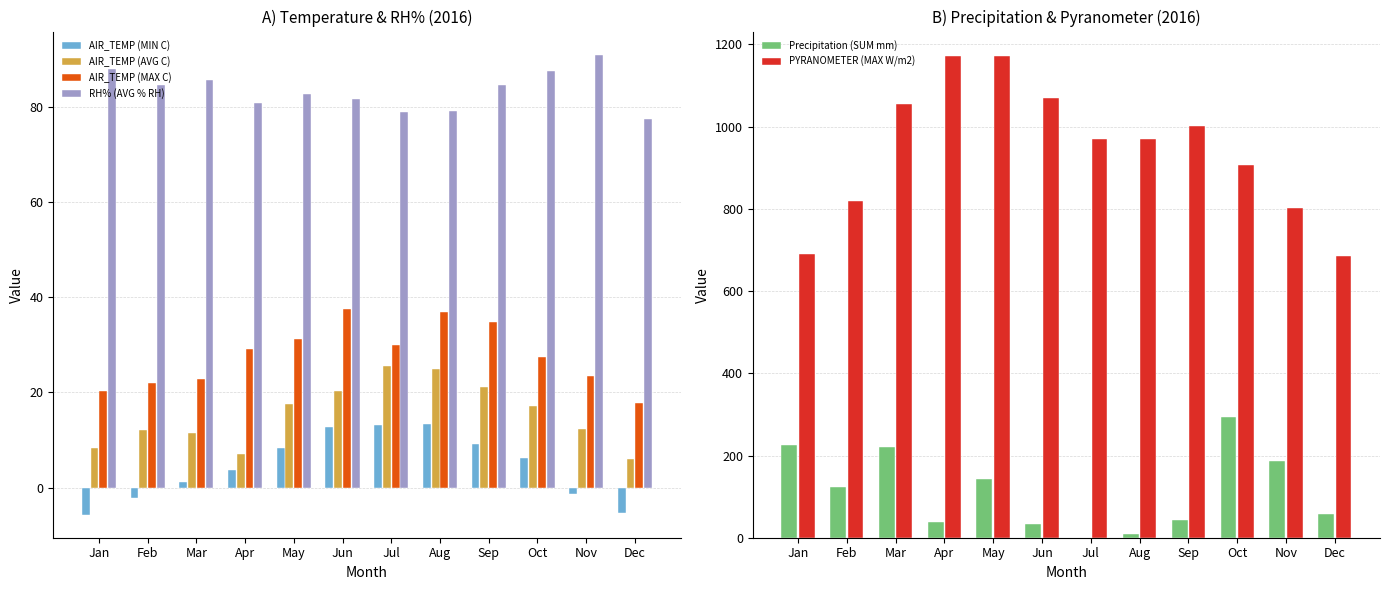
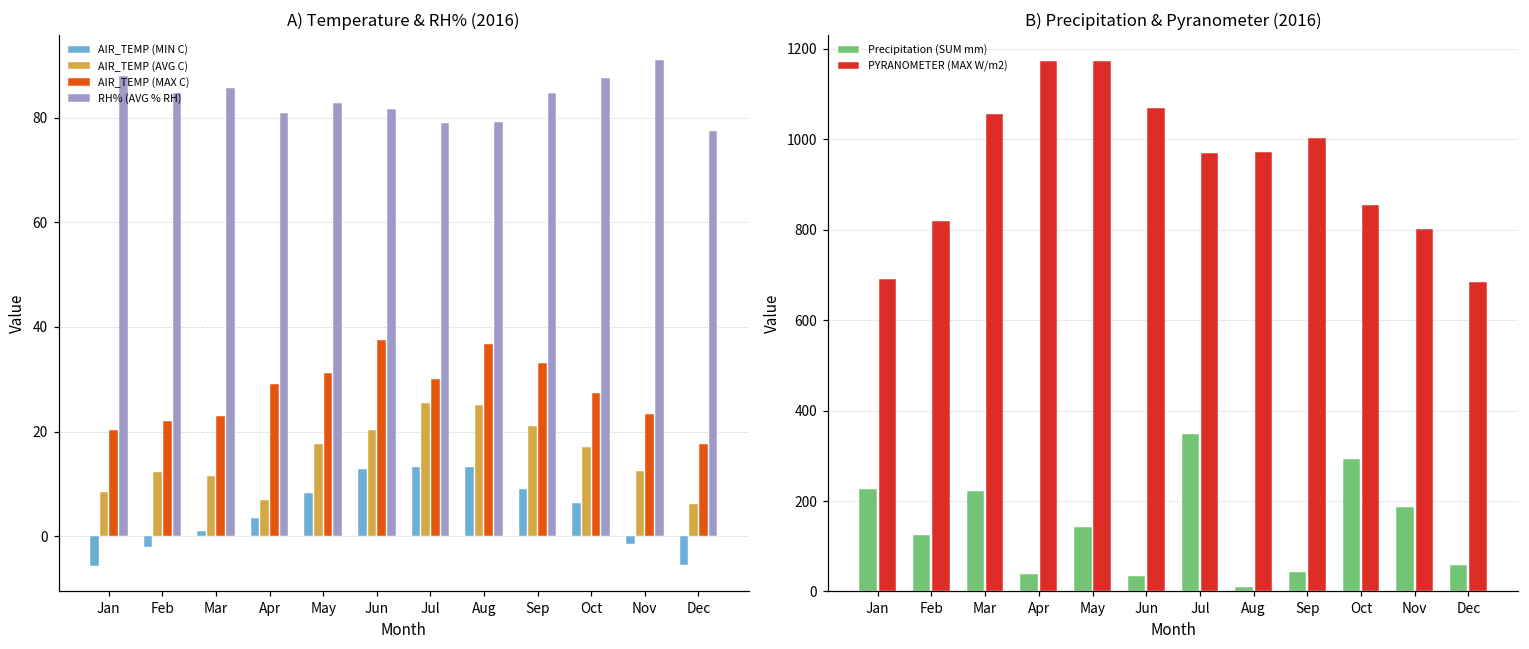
  {
    "A) Temperature & RH% (2016)": {
      "AIR_TEMP (AVG C)": {
        "Jan": 8,
        "Feb": 12,
        "Mar": 12,
        "Apr": 7,
        "May": 18,
        "Jun": 20,
        "Jul": 26,
        "Aug": 25,
        "Sep": 21,
        "Oct": 17,
        "Nov": 12,
        "Dec": 6
      },
      "AIR_TEMP (MAX C)": {
        "Jan": 20,
        "Feb": 22,
        "Mar": 23,
        "Apr": 29,
        "May": 31,
        "Jun": 38,
        "Jul": 30,
        "Aug": 37,
-       "Sep": 35,
+       "Sep": 33,
        "Oct": 27,
        "Nov": 23,
        "Dec": 18
      }
    },
    "B) Precipitation & Pyranometer (2016)": {
      "Precipitation (SUM mm)": {
        "Jan": 230,
        "Feb": 120,
        "Mar": 220,
        "Apr": 40,
        "May": 140,
        "Jun": 30,
-       "Jul": 0,
+       "Jul": 350,
        "Aug": 10,
        "Sep": 40,
        "Oct": 290,
        "Nov": 190,
        "Dec": 60
      },
      "PYRANOMETER (MAX W/m2)": {
        "Jan": 690,
        "Feb": 820,
        "Mar": 1060,
        "Apr": 1170,
        "May": 1170,
        "Jun": 1070,
        "Jul": 970,
        "Aug": 970,
        "Sep": 1000,
-       "Oct": 910,
+       "Oct": 850,
        "Nov": 800,
        "Dec": 680
      }
    }
  }
